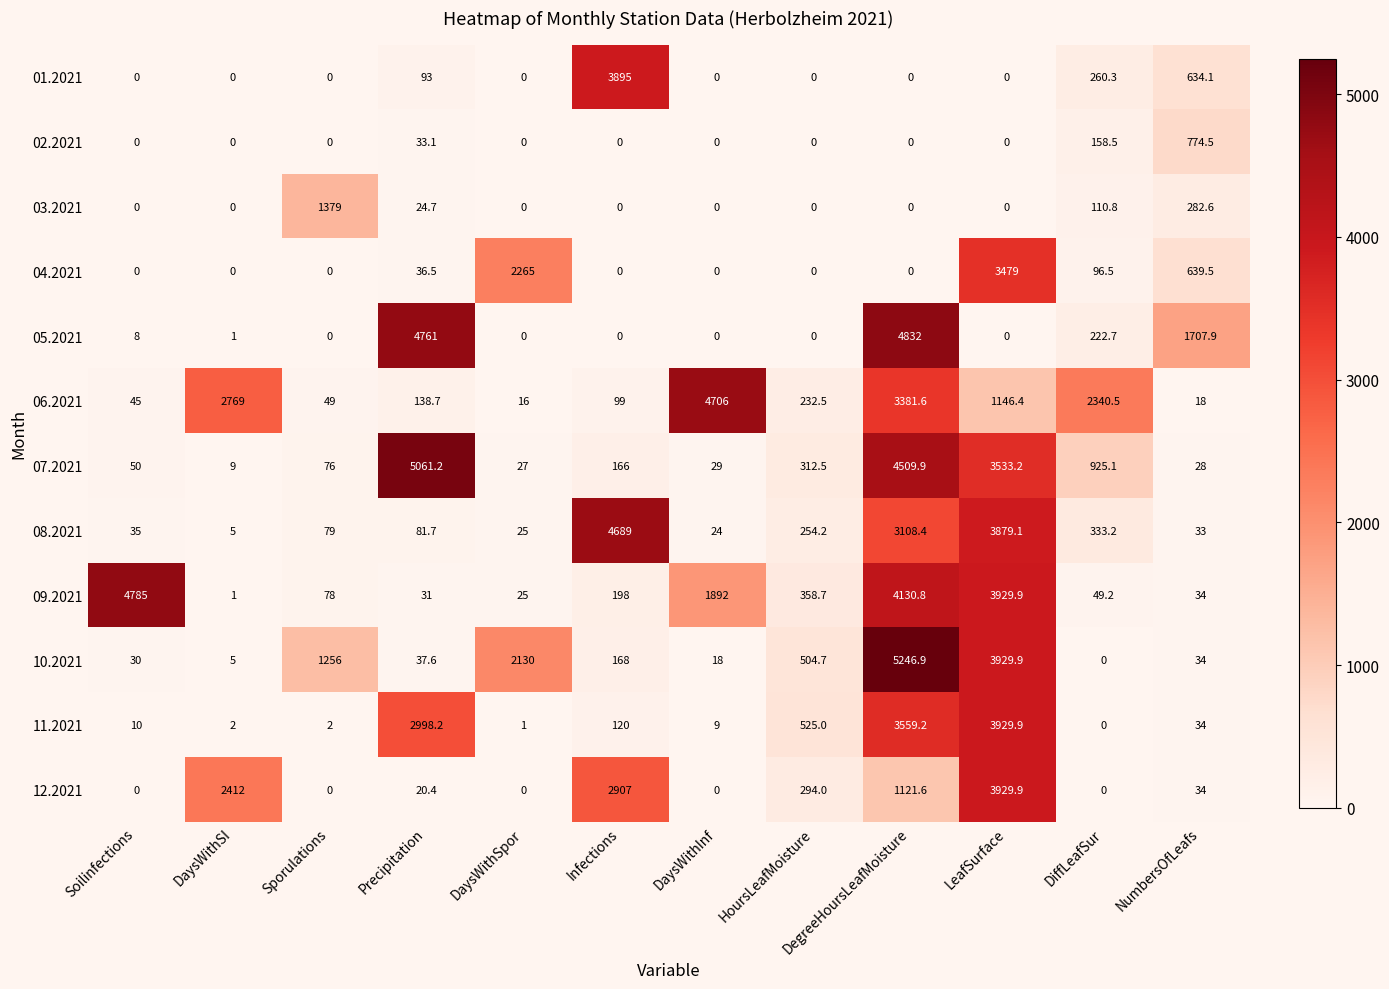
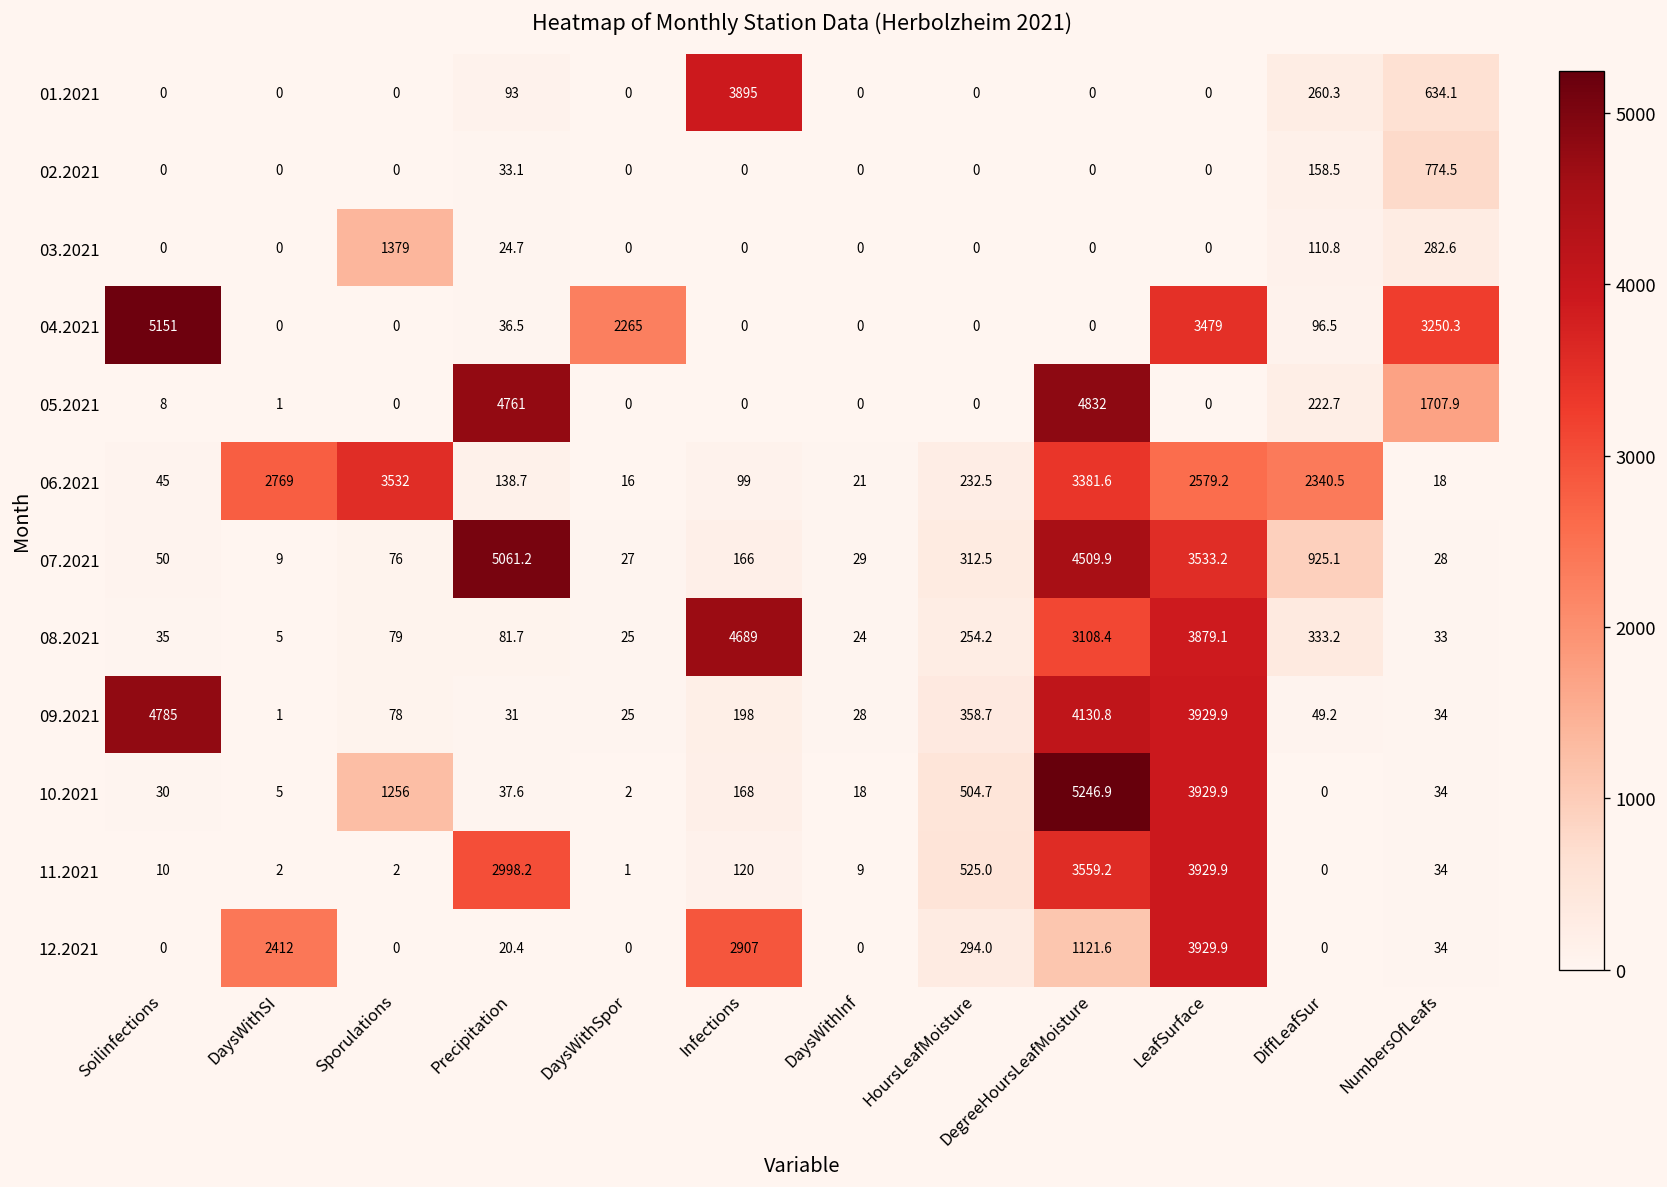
  {
    "01.2021": {
      "Soilinfections": 0,
      "DaysWithSI": 0,
      "Sporulations": 0,
      "Precipitation": 93,
      "DaysWithSpor": 0,
      "Infections": 3895,
      "DaysWithInf": 0,
      "HoursLeafMoisture": 0,
      "DegreeHoursLeafMoisture": 0,
      "LeafSurface": 0,
      "DiffLeafSur": 260.3,
      "NumbersOfLeafs": 634.1
    },
    "02.2021": {
      "Soilinfections": 0,
      "DaysWithSI": 0,
      "Sporulations": 0,
      "Precipitation": 33.1,
      "DaysWithSpor": 0,
      "Infections": 0,
      "DaysWithInf": 0,
      "HoursLeafMoisture": 0,
      "DegreeHoursLeafMoisture": 0,
      "LeafSurface": 0,
      "DiffLeafSur": 158.5,
      "NumbersOfLeafs": 774.5
    },
    "03.2021": {
      "Soilinfections": 0,
      "DaysWithSI": 0,
      "Sporulations": 1379,
      "Precipitation": 24.7,
      "DaysWithSpor": 0,
      "Infections": 0,
      "DaysWithInf": 0,
      "HoursLeafMoisture": 0,
      "DegreeHoursLeafMoisture": 0,
      "LeafSurface": 0,
      "DiffLeafSur": 110.8,
      "NumbersOfLeafs": 282.6
    },
    "04.2021": {
-     "Soilinfections": 0,
+     "Soilinfections": 5151,
      "DaysWithSI": 0,
      "Sporulations": 0,
      "Precipitation": 36.5,
      "DaysWithSpor": 2265,
      "Infections": 0,
      "DaysWithInf": 0,
      "HoursLeafMoisture": 0,
      "DegreeHoursLeafMoisture": 0,
      "LeafSurface": 3479,
      "DiffLeafSur": 96.5,
-     "NumbersOfLeafs": 639.5
+     "NumbersOfLeafs": 3250.3
    },
    "05.2021": {
      "Soilinfections": 8,
      "DaysWithSI": 1,
      "Sporulations": 0,
      "Precipitation": 4761,
      "DaysWithSpor": 0,
      "Infections": 0,
      "DaysWithInf": 0,
      "HoursLeafMoisture": 0,
      "DegreeHoursLeafMoisture": 4832,
      "LeafSurface": 0,
      "DiffLeafSur": 222.7,
      "NumbersOfLeafs": 1707.9
    },
    "06.2021": {
      "Soilinfections": 45,
      "DaysWithSI": 2769,
-     "Sporulations": 49,
+     "Sporulations": 3532,
      "Precipitation": 138.7,
      "DaysWithSpor": 16,
      "Infections": 99,
-     "DaysWithInf": 4706,
+     "DaysWithInf": 21,
      "HoursLeafMoisture": 232.5,
      "DegreeHoursLeafMoisture": 3381.6,
-     "LeafSurface": 1146.4,
+     "LeafSurface": 2579.2,
      "DiffLeafSur": 2340.5,
      "NumbersOfLeafs": 18
    },
    "07.2021": {
      "Soilinfections": 50,
      "DaysWithSI": 9,
      "Sporulations": 76,
      "Precipitation": 5061.2,
      "DaysWithSpor": 27,
      "Infections": 166,
      "DaysWithInf": 29,
      "HoursLeafMoisture": 312.5,
      "DegreeHoursLeafMoisture": 4509.9,
      "LeafSurface": 3533.2,
      "DiffLeafSur": 925.1,
      "NumbersOfLeafs": 28
    },
    "08.2021": {
      "Soilinfections": 35,
      "DaysWithSI": 5,
      "Sporulations": 79,
      "Precipitation": 81.7,
      "DaysWithSpor": 25,
      "Infections": 4689,
      "DaysWithInf": 24,
      "HoursLeafMoisture": 254.2,
      "DegreeHoursLeafMoisture": 3108.4,
      "LeafSurface": 3879.1,
      "DiffLeafSur": 333.2,
      "NumbersOfLeafs": 33
    },
    "09.2021": {
      "Soilinfections": 4785,
      "DaysWithSI": 1,
      "Sporulations": 78,
      "Precipitation": 31,
      "DaysWithSpor": 25,
      "Infections": 198,
-     "DaysWithInf": 1892,
+     "DaysWithInf": 28,
      "HoursLeafMoisture": 358.7,
      "DegreeHoursLeafMoisture": 4130.8,
      "LeafSurface": 3929.9,
      "DiffLeafSur": 49.2,
      "NumbersOfLeafs": 34
    },
    "10.2021": {
      "Soilinfections": 30,
      "DaysWithSI": 5,
      "Sporulations": 1256,
      "Precipitation": 37.6,
-     "DaysWithSpor": 2130,
+     "DaysWithSpor": 2,
      "Infections": 168,
      "DaysWithInf": 18,
      "HoursLeafMoisture": 504.7,
      "DegreeHoursLeafMoisture": 5246.9,
      "LeafSurface": 3929.9,
      "DiffLeafSur": 0,
      "NumbersOfLeafs": 34
    },
    "11.2021": {
      "Soilinfections": 10,
      "DaysWithSI": 2,
      "Sporulations": 2,
      "Precipitation": 2998.2,
      "DaysWithSpor": 1,
      "Infections": 120,
      "DaysWithInf": 9,
      "HoursLeafMoisture": 525.0,
      "DegreeHoursLeafMoisture": 3559.2,
      "LeafSurface": 3929.9,
      "DiffLeafSur": 0,
      "NumbersOfLeafs": 34
    },
    "12.2021": {
      "Soilinfections": 0,
      "DaysWithSI": 2412,
      "Sporulations": 0,
      "Precipitation": 20.4,
      "DaysWithSpor": 0,
      "Infections": 2907,
      "DaysWithInf": 0,
      "HoursLeafMoisture": 294.0,
      "DegreeHoursLeafMoisture": 1121.6,
      "LeafSurface": 3929.9,
      "DiffLeafSur": 0,
      "NumbersOfLeafs": 34
    }
  }
